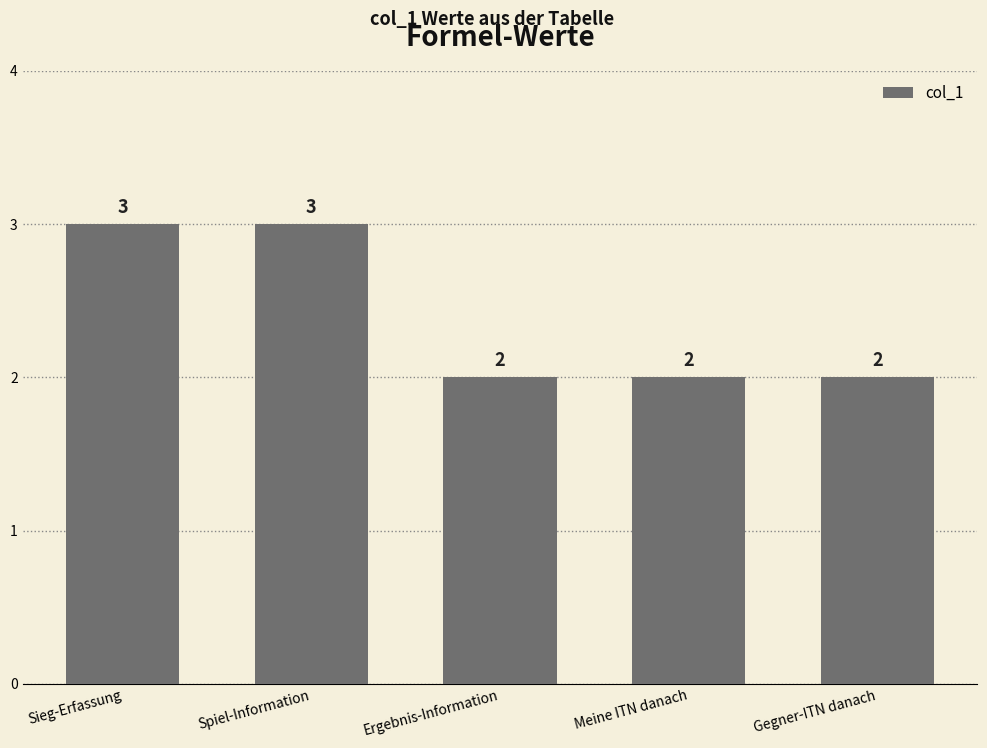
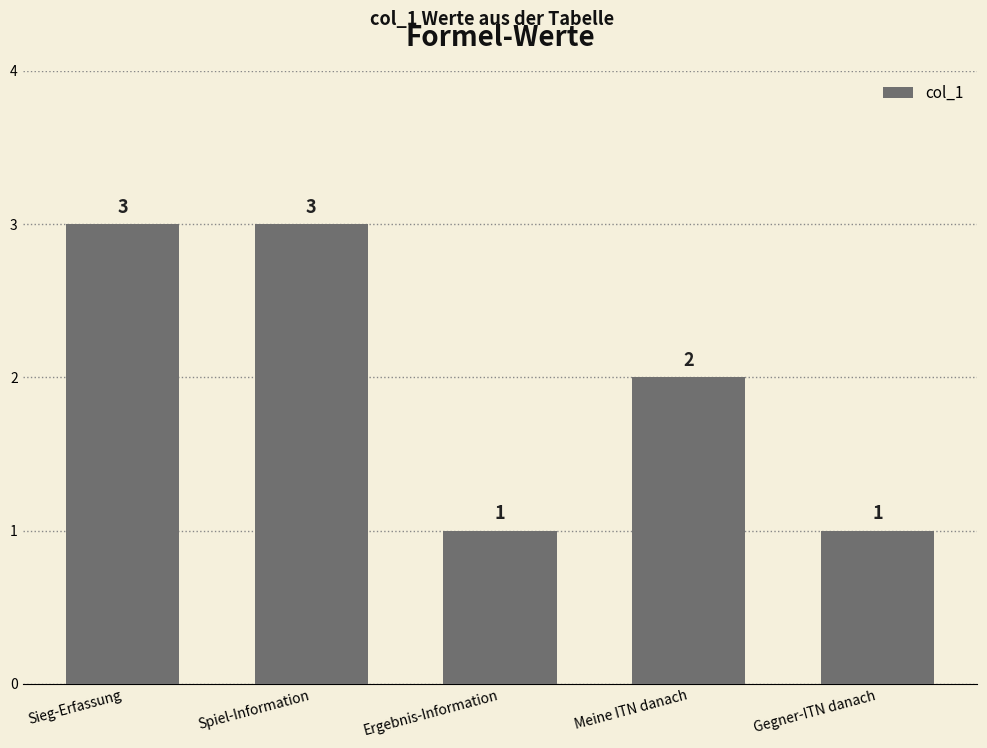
  {
    "Sieg-Erfassung": 3,
    "Spiel-Information": 3,
-   "Ergebnis-Information": 2,
+   "Ergebnis-Information": 1,
    "Meine ITN danach": 2,
-   "Gegner-ITN danach": 2
+   "Gegner-ITN danach": 1
  }
